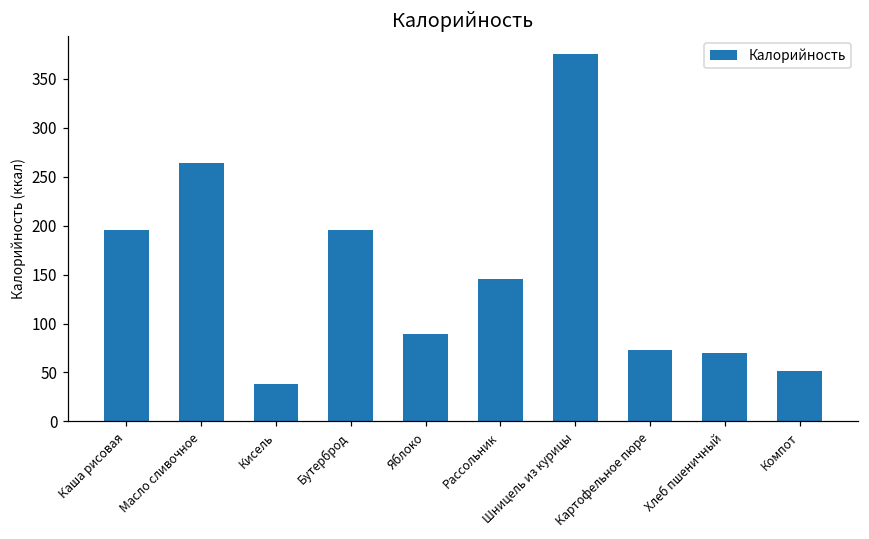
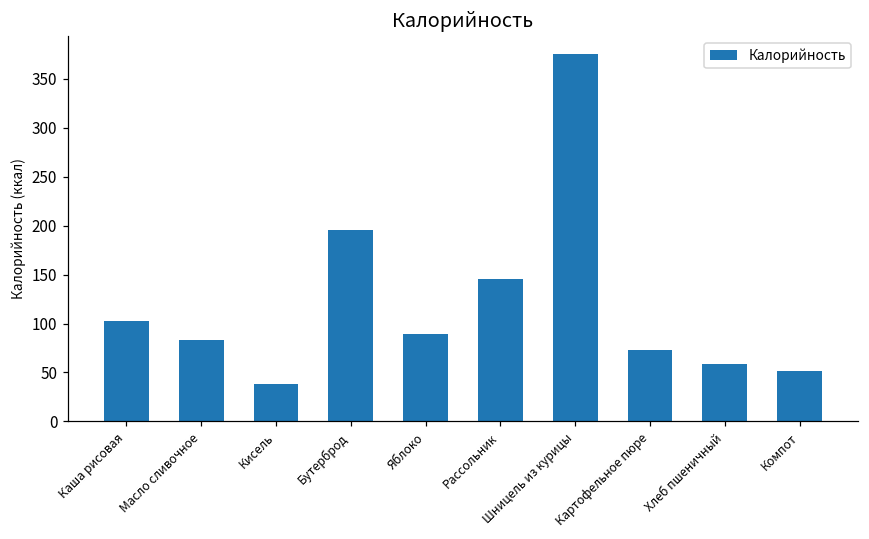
  {
-   "Каша рисовая": 200,
-   "Масло сливочное": 260,
+   "Каша рисовая": 100,
+   "Масло сливочное": 80,
    "Кисель": 40,
    "Бутерброд": 200,
    "Яблоко": 90,
    "Рассольник": 150,
    "Шницель из курицы": 380,
    "Картофельное пюре": 70,
-   "Хлеб пшеничный": 70,
+   "Хлеб пшеничный": 60,
    "Компот": 50
  }
